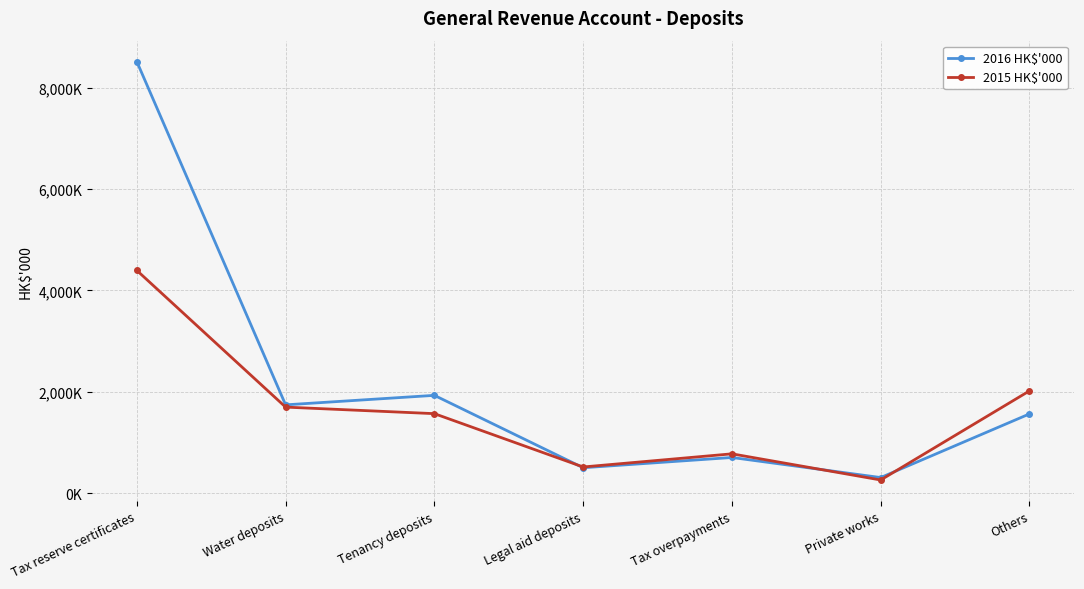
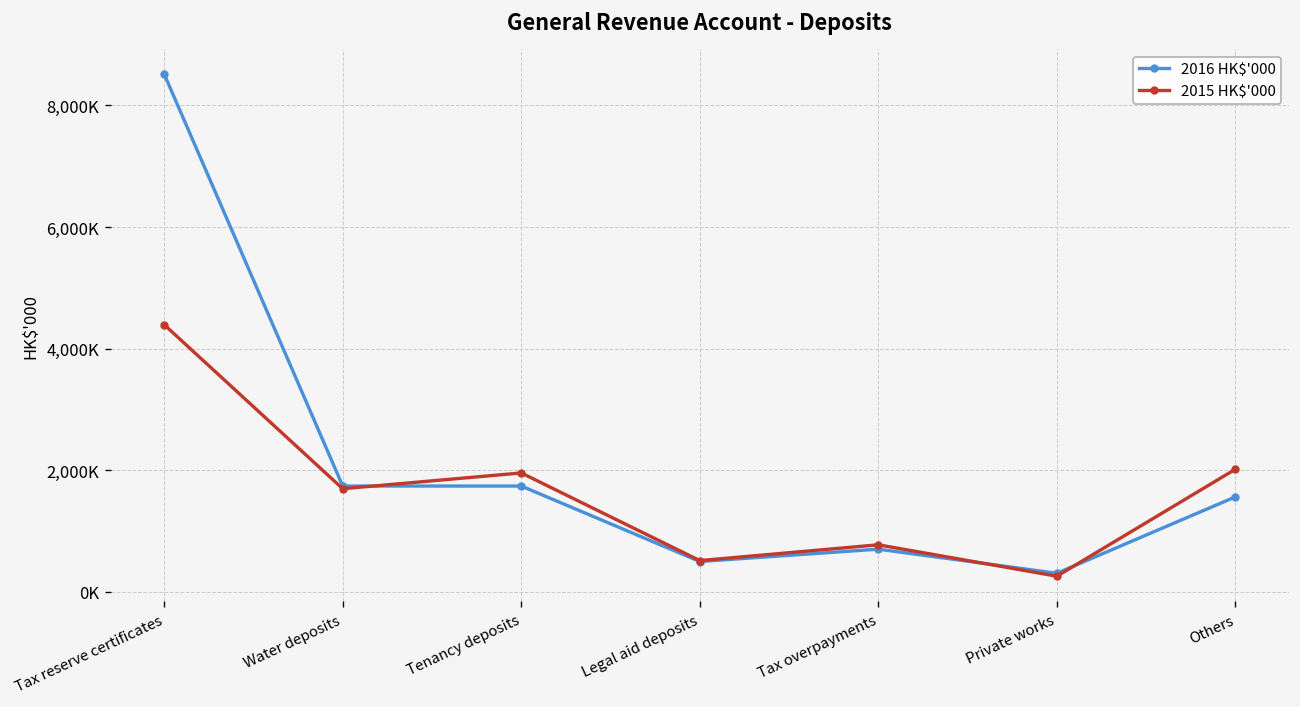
  {
    "2016 HK$'000": {
      "Tax reserve certificates": "8,500,000",
-     "Tenancy deposits": "1,900,000",
+     "Tenancy deposits": "1,700,000",
      "Tax overpayments": "700,000",
      "Others": "1,600,000"
    },
    "2015 HK$'000": {
      "Tax reserve certificates": "4,400,000",
-     "Tenancy deposits": "1,600,000",
+     "Tenancy deposits": "2,000,000",
      "Tax overpayments": "800,000",
      "Others": "2,000,000"
    }
  }
